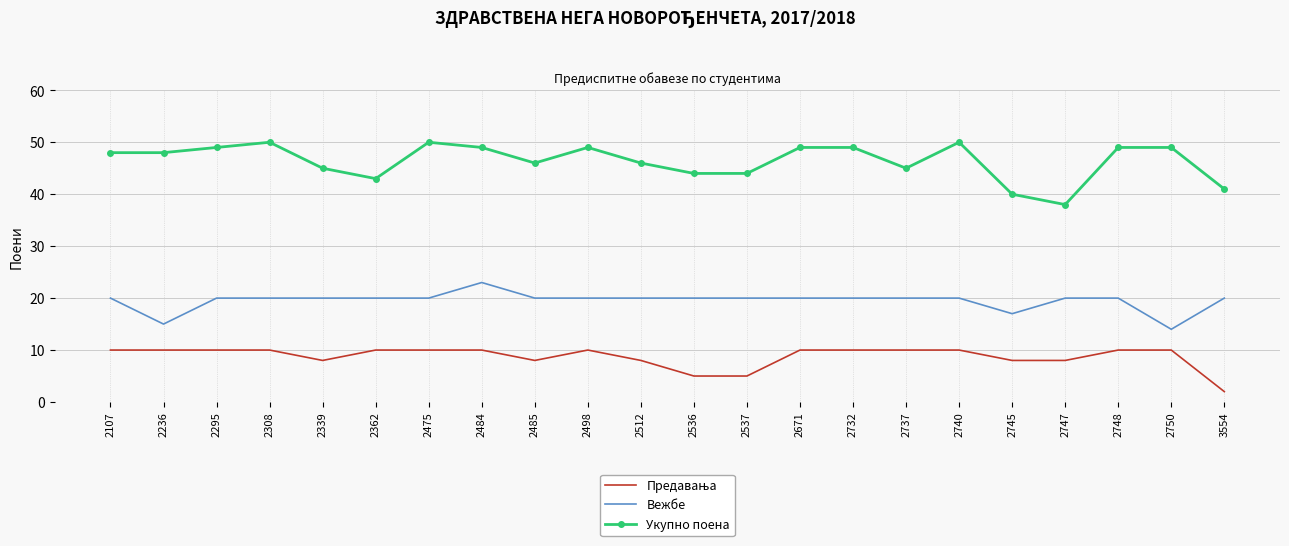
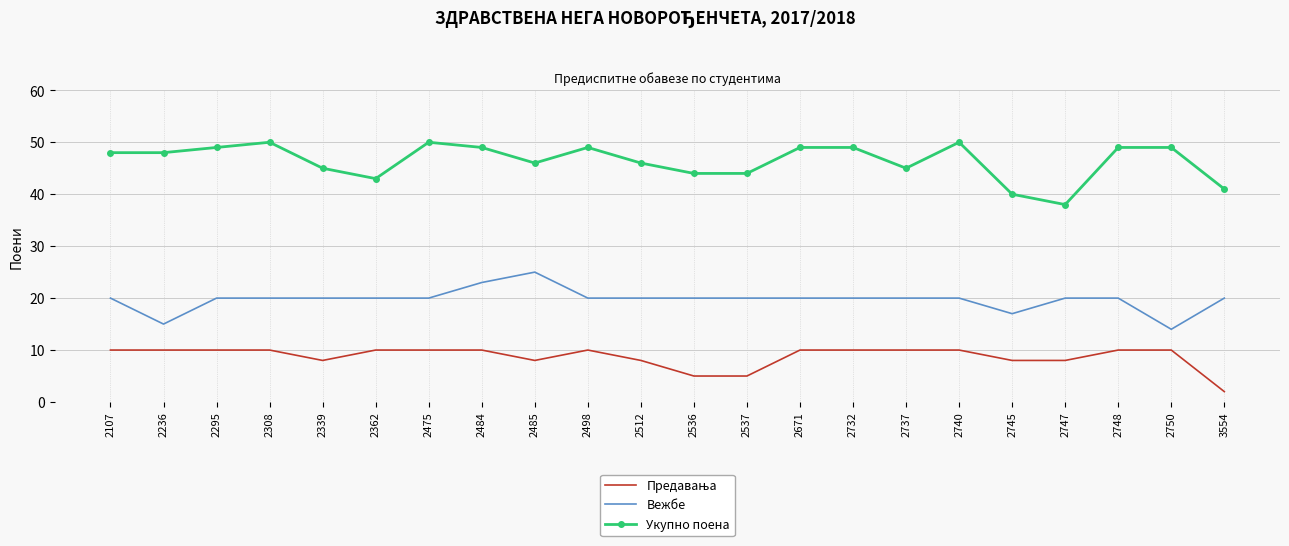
  {
    "Предавања": {
      "2107": 10,
      "2236": 10,
      "2295": 10,
      "2308": 10,
      "2339": 8,
      "2362": 10,
      "2475": 10,
      "2484": 10,
      "2485": 8,
      "2498": 10,
      "2512": 8,
      "2536": 5,
      "2537": 5,
      "2671": 10,
      "2732": 10,
      "2737": 10,
      "2740": 10,
      "2745": 8,
      "2747": 8,
      "2748": 10,
      "2750": 10,
      "3554": 2
    },
    "Вежбе": {
      "2107": 20,
      "2236": 15,
      "2295": 20,
      "2308": 20,
      "2339": 20,
      "2362": 20,
      "2475": 20,
      "2484": 23,
-     "2485": 20,
+     "2485": 25,
      "2498": 20,
      "2512": 20,
      "2536": 20,
      "2537": 20,
      "2671": 20,
      "2732": 20,
      "2737": 20,
      "2740": 20,
      "2745": 17,
      "2747": 20,
      "2748": 20,
      "2750": 14,
      "3554": 20
    },
    "Укупно поена": {
      "2107": 48,
      "2236": 48,
      "2295": 49,
      "2308": 50,
      "2339": 45,
      "2362": 43,
      "2475": 50,
      "2484": 49,
      "2485": 46,
      "2498": 49,
      "2512": 46,
      "2536": 44,
      "2537": 44,
      "2671": 49,
      "2732": 49,
      "2737": 45,
      "2740": 50,
      "2745": 40,
      "2747": 38,
      "2748": 49,
      "2750": 49,
      "3554": 41
    }
  }
